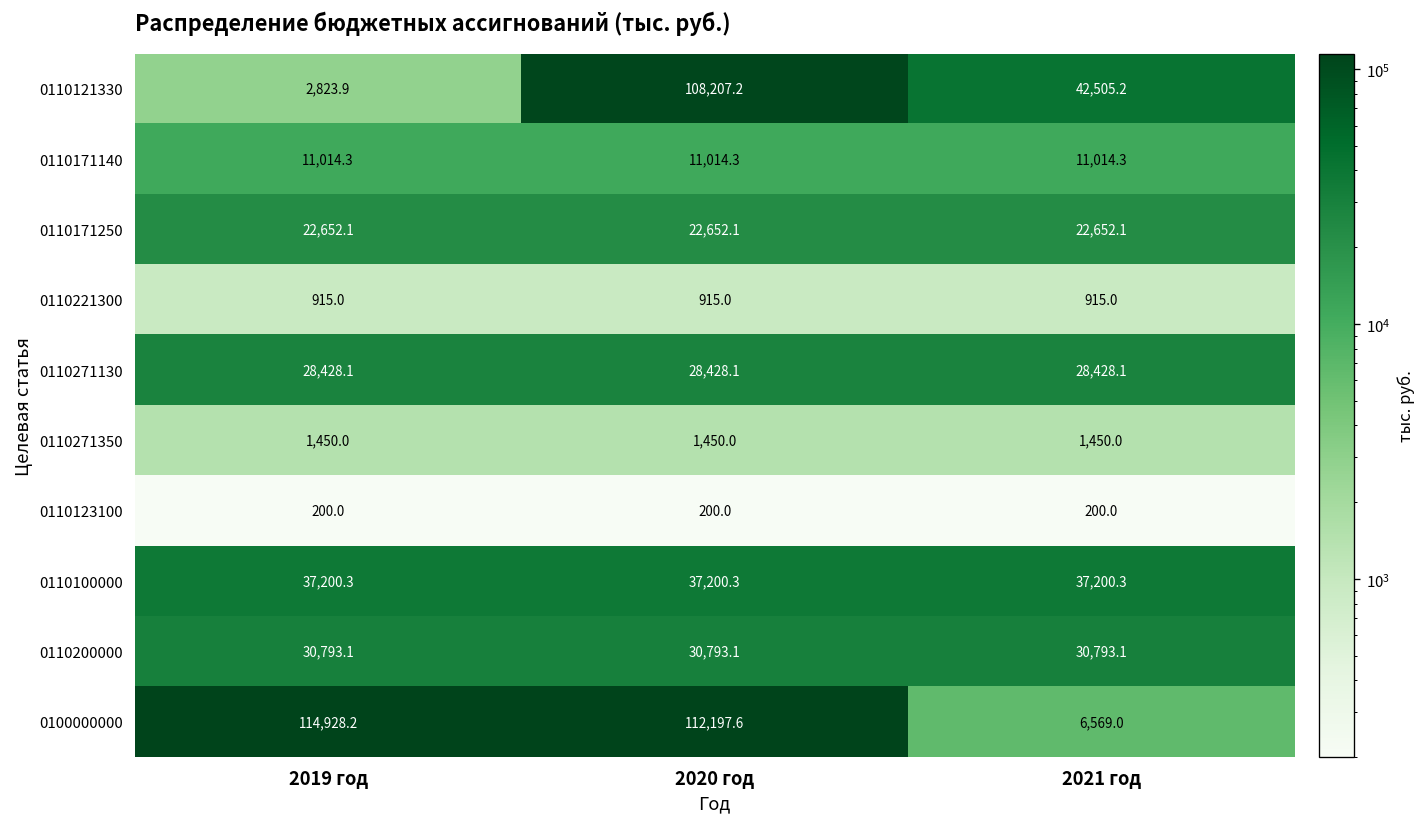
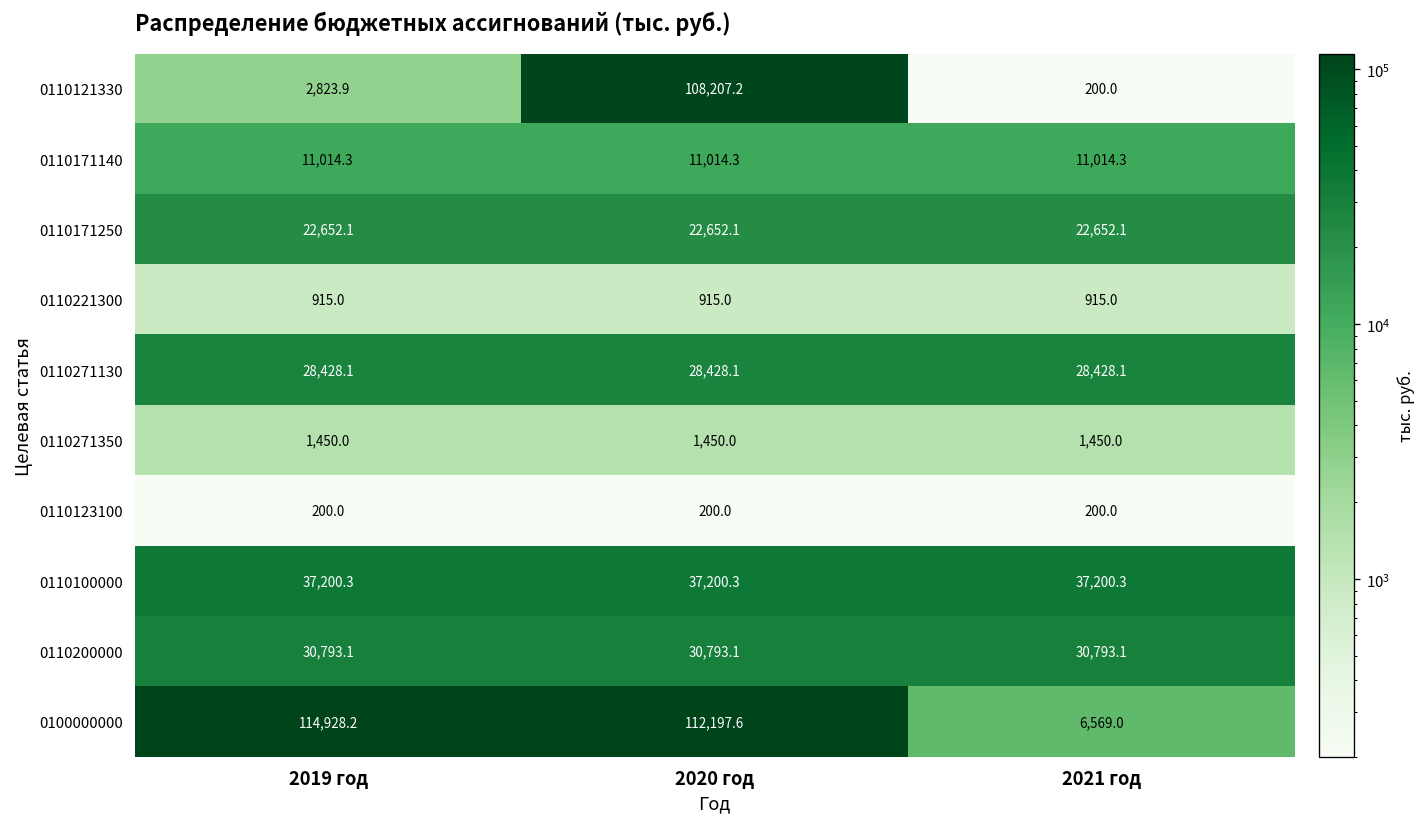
  {
    "0110121330": {
      "2019 год": "2,823.9",
      "2020 год": "108,207.2",
-     "2021 год": "42,505.2"
+     "2021 год": "200.0"
    },
    "0110171140": {
      "2019 год": "11,014.3",
      "2020 год": "11,014.3",
      "2021 год": "11,014.3"
    },
    "0110171250": {
      "2019 год": "22,652.1",
      "2020 год": "22,652.1",
      "2021 год": "22,652.1"
    },
    "0110221300": {
      "2019 год": "915.0",
      "2020 год": "915.0",
      "2021 год": "915.0"
    },
    "0110271130": {
      "2019 год": "28,428.1",
      "2020 год": "28,428.1",
      "2021 год": "28,428.1"
    },
    "0110271350": {
      "2019 год": "1,450.0",
      "2020 год": "1,450.0",
      "2021 год": "1,450.0"
    },
    "0110123100": {
      "2019 год": "200.0",
      "2020 год": "200.0",
      "2021 год": "200.0"
    },
    "0110100000": {
      "2019 год": "37,200.3",
      "2020 год": "37,200.3",
      "2021 год": "37,200.3"
    },
    "0110200000": {
      "2019 год": "30,793.1",
      "2020 год": "30,793.1",
      "2021 год": "30,793.1"
    },
    "0100000000": {
      "2019 год": "114,928.2",
      "2020 год": "112,197.6",
      "2021 год": "6,569.0"
    }
  }
